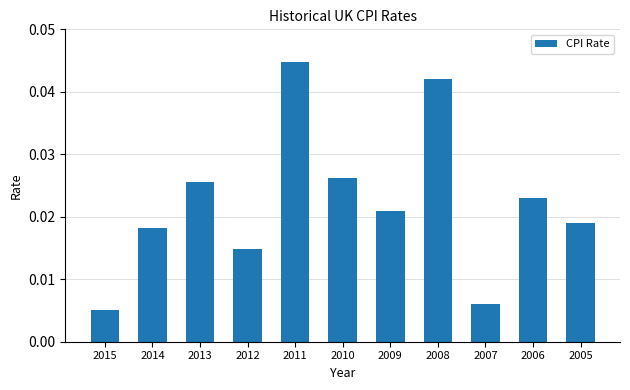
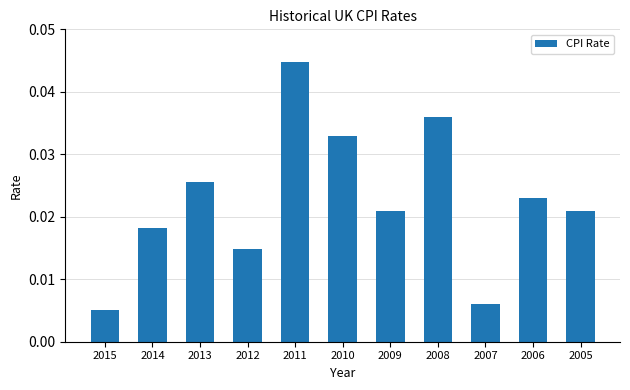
  {
    "2015": 0.005,
    "2014": 0.018,
    "2013": 0.026,
    "2012": 0.015,
    "2011": 0.045,
-   "2010": 0.026,
+   "2010": 0.033,
    "2009": 0.021,
-   "2008": 0.042,
+   "2008": 0.036,
    "2007": 0.006,
    "2006": 0.023,
-   "2005": 0.019
+   "2005": 0.021
  }
